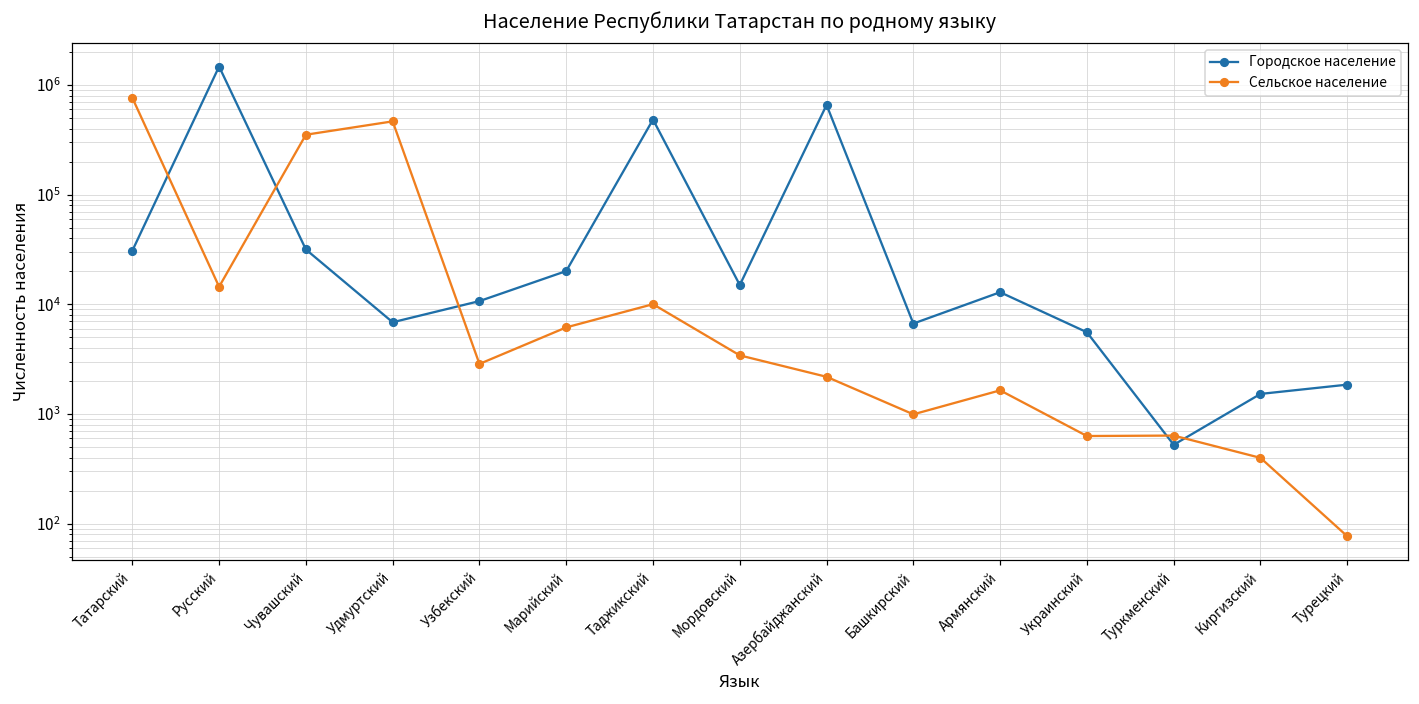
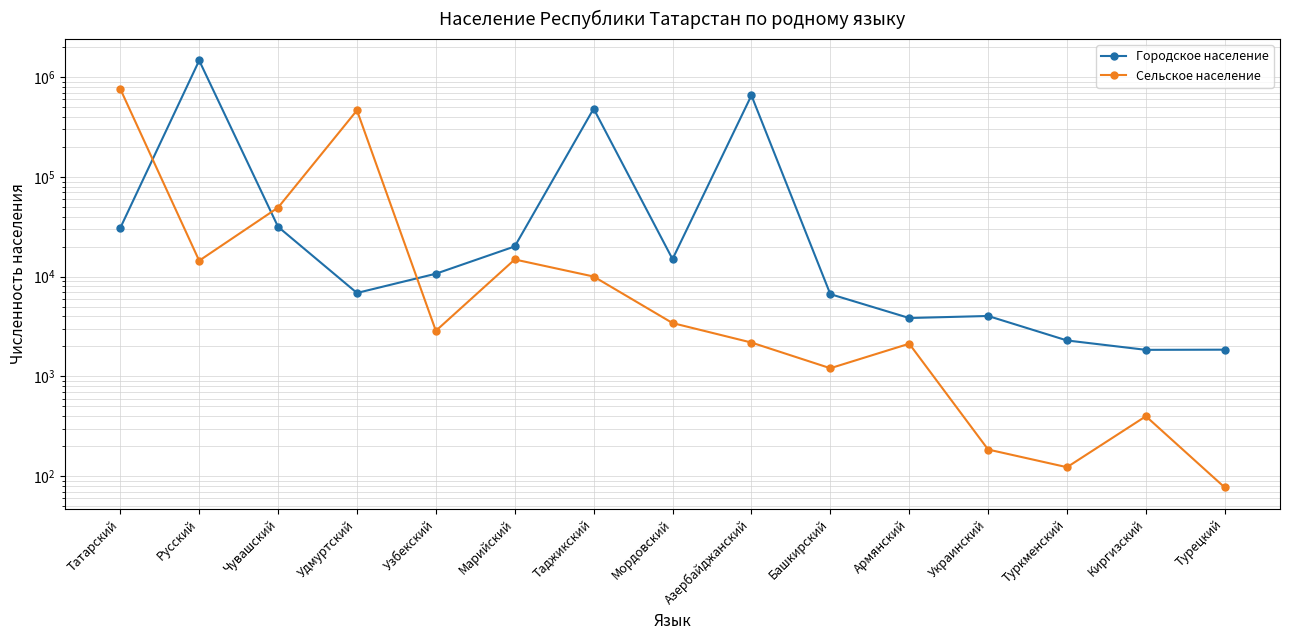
  {
    "Городское население": {
      "Татарский": 31000,
      "Русский": 1500000,
      "Чувашский": 32000,
      "Удмуртский": 7000,
      "Узбекский": 11000,
      "Марийский": 20000,
      "Таджикский": 500000,
      "Мордовский": 15000,
      "Азербайджанский": 700000,
      "Башкирский": 7000,
-     "Армянский": 13000,
-     "Украинский": 6000,
-     "Туркменский": 500,
-     "Киргизский": 1500,
+     "Армянский": 3900,
+     "Украинский": 4000,
+     "Туркменский": 2300,
+     "Киргизский": 1800,
      "Турецкий": 1900
    },
    "Сельское население": {
      "Татарский": 800000,
      "Русский": 14000,
-     "Чувашский": 350000,
+     "Чувашский": 50000,
      "Удмуртский": 500000,
      "Узбекский": 2900,
-     "Марийский": 6000,
+     "Марийский": 15000,
      "Таджикский": 10000,
      "Мордовский": 3400,
      "Азербайджанский": 2200,
-     "Башкирский": 1000,
-     "Армянский": 1600,
-     "Украинский": 600,
-     "Туркменский": 600,
+     "Башкирский": 1200,
+     "Армянский": 2100,
+     "Украинский": 190,
+     "Туркменский": 120,
      "Киргизский": 400,
      "Турецкий": 80
    }
  }
